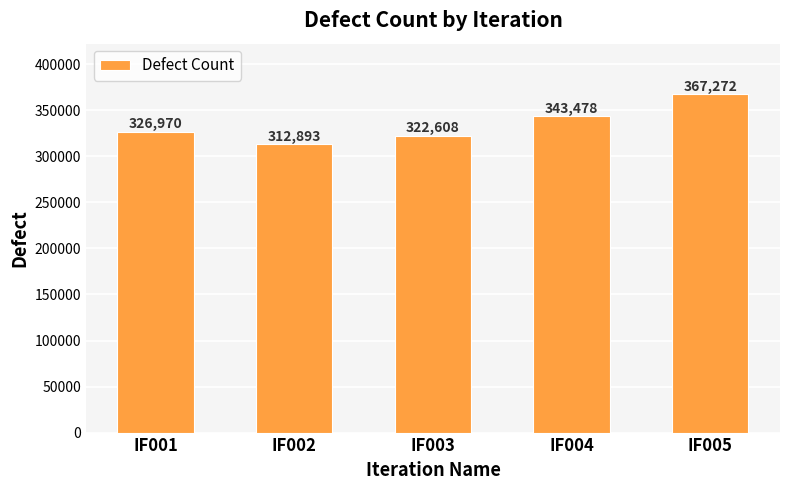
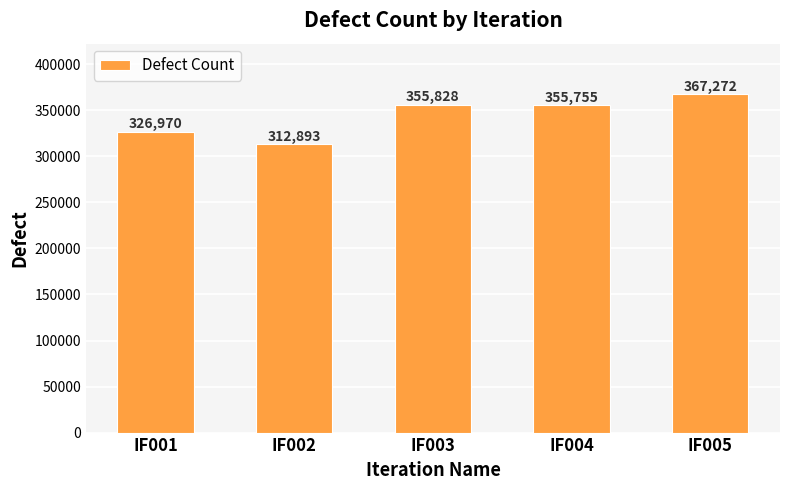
  {
    "IF001": "326,970",
    "IF002": "312,893",
-   "IF003": "322,608",
-   "IF004": "343,478",
+   "IF003": "355,828",
+   "IF004": "355,755",
    "IF005": "367,272"
  }
